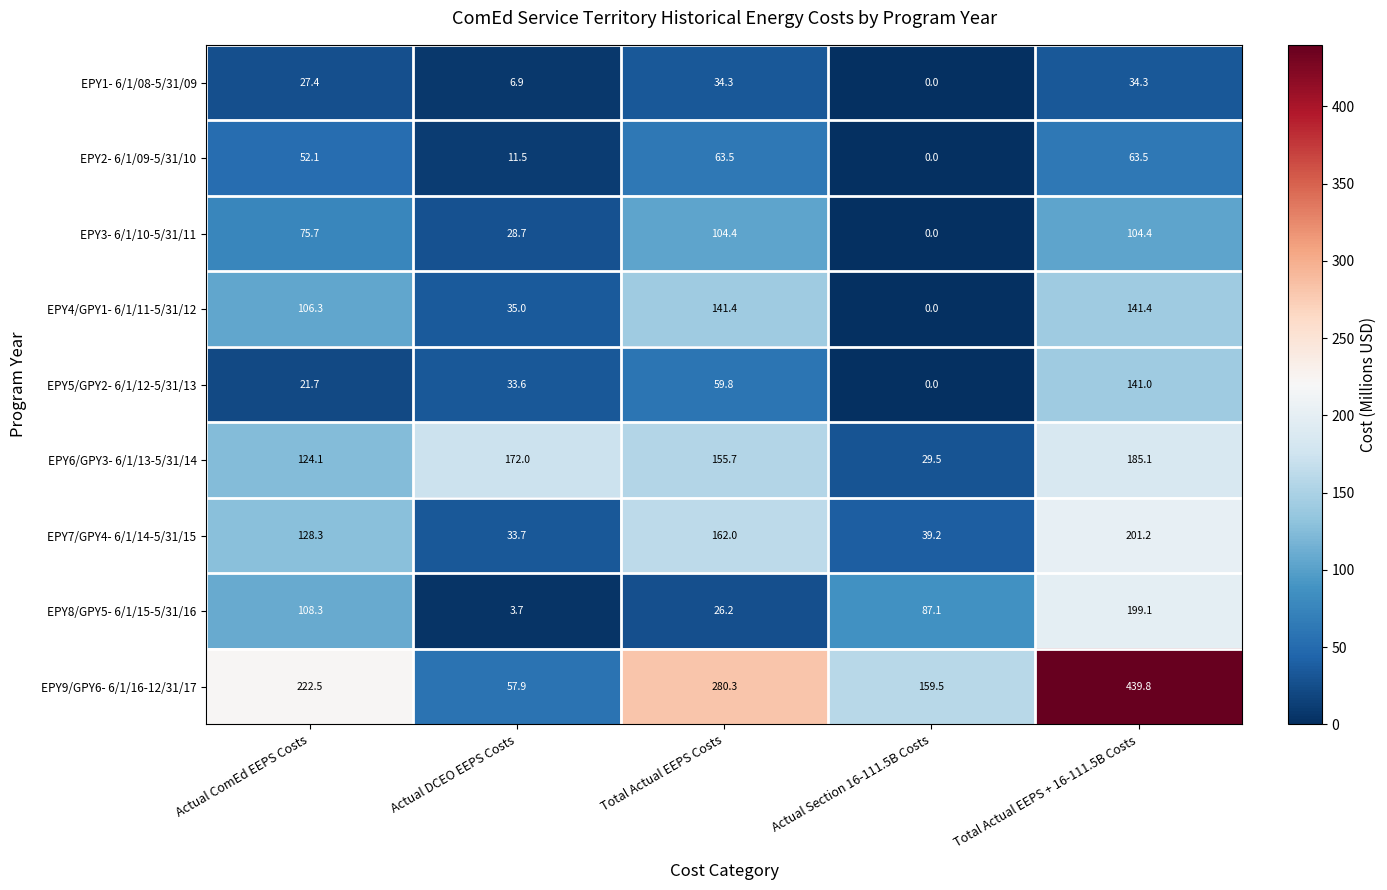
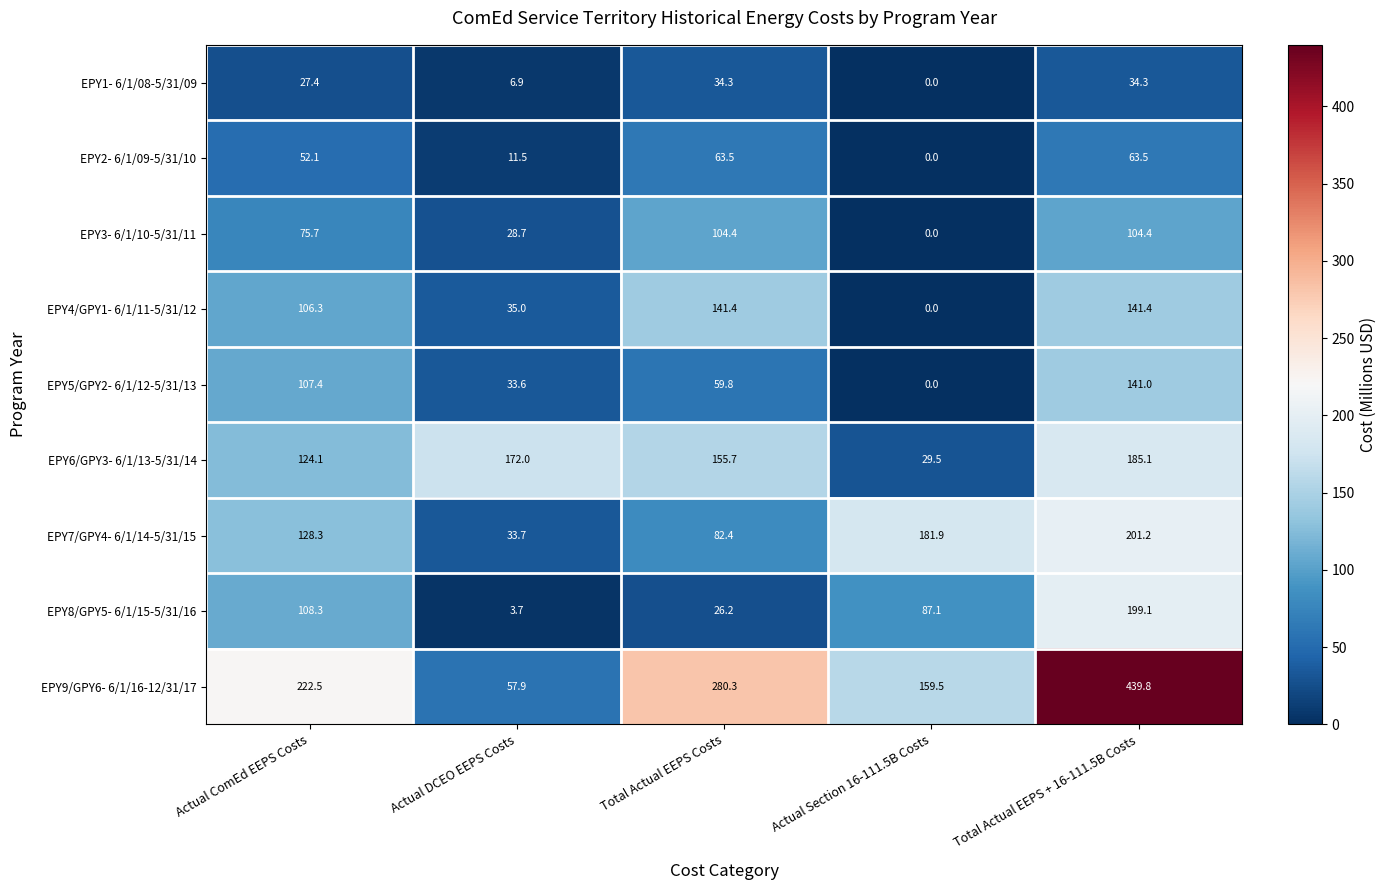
  {
    "EPY1- 6/1/08-5/31/09": {
      "Actual ComEd EEPS Costs": 27.4,
      "Actual DCEO EEPS Costs": 6.9,
      "Total Actual EEPS Costs": 34.3,
      "Actual Section 16-111.5B Costs": 0.0,
      "Total Actual EEPS + 16-111.5B Costs": 34.3
    },
    "EPY2- 6/1/09-5/31/10": {
      "Actual ComEd EEPS Costs": 52.1,
      "Actual DCEO EEPS Costs": 11.5,
      "Total Actual EEPS Costs": 63.5,
      "Actual Section 16-111.5B Costs": 0.0,
      "Total Actual EEPS + 16-111.5B Costs": 63.5
    },
    "EPY3- 6/1/10-5/31/11": {
      "Actual ComEd EEPS Costs": 75.7,
      "Actual DCEO EEPS Costs": 28.7,
      "Total Actual EEPS Costs": 104.4,
      "Actual Section 16-111.5B Costs": 0.0,
      "Total Actual EEPS + 16-111.5B Costs": 104.4
    },
    "EPY4/GPY1- 6/1/11-5/31/12": {
      "Actual ComEd EEPS Costs": 106.3,
      "Actual DCEO EEPS Costs": 35.0,
      "Total Actual EEPS Costs": 141.4,
      "Actual Section 16-111.5B Costs": 0.0,
      "Total Actual EEPS + 16-111.5B Costs": 141.4
    },
    "EPY5/GPY2- 6/1/12-5/31/13": {
-     "Actual ComEd EEPS Costs": 21.7,
+     "Actual ComEd EEPS Costs": 107.4,
      "Actual DCEO EEPS Costs": 33.6,
      "Total Actual EEPS Costs": 59.8,
      "Actual Section 16-111.5B Costs": 0.0,
      "Total Actual EEPS + 16-111.5B Costs": 141.0
    },
    "EPY6/GPY3- 6/1/13-5/31/14": {
      "Actual ComEd EEPS Costs": 124.1,
      "Actual DCEO EEPS Costs": 172.0,
      "Total Actual EEPS Costs": 155.7,
      "Actual Section 16-111.5B Costs": 29.5,
      "Total Actual EEPS + 16-111.5B Costs": 185.1
    },
    "EPY7/GPY4- 6/1/14-5/31/15": {
      "Actual ComEd EEPS Costs": 128.3,
      "Actual DCEO EEPS Costs": 33.7,
-     "Total Actual EEPS Costs": 162.0,
-     "Actual Section 16-111.5B Costs": 39.2,
+     "Total Actual EEPS Costs": 82.4,
+     "Actual Section 16-111.5B Costs": 181.9,
      "Total Actual EEPS + 16-111.5B Costs": 201.2
    },
    "EPY8/GPY5- 6/1/15-5/31/16": {
      "Actual ComEd EEPS Costs": 108.3,
      "Actual DCEO EEPS Costs": 3.7,
      "Total Actual EEPS Costs": 26.2,
      "Actual Section 16-111.5B Costs": 87.1,
      "Total Actual EEPS + 16-111.5B Costs": 199.1
    },
    "EPY9/GPY6- 6/1/16-12/31/17": {
      "Actual ComEd EEPS Costs": 222.5,
      "Actual DCEO EEPS Costs": 57.9,
      "Total Actual EEPS Costs": 280.3,
      "Actual Section 16-111.5B Costs": 159.5,
      "Total Actual EEPS + 16-111.5B Costs": 439.8
    }
  }
